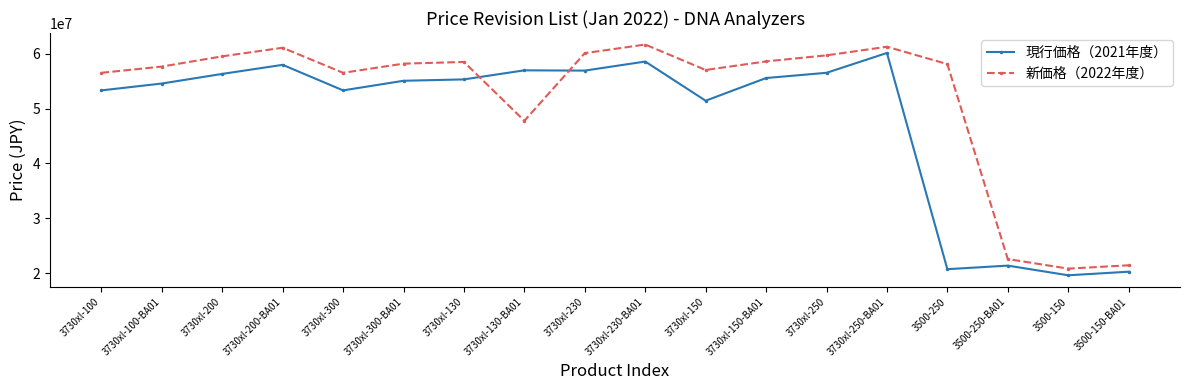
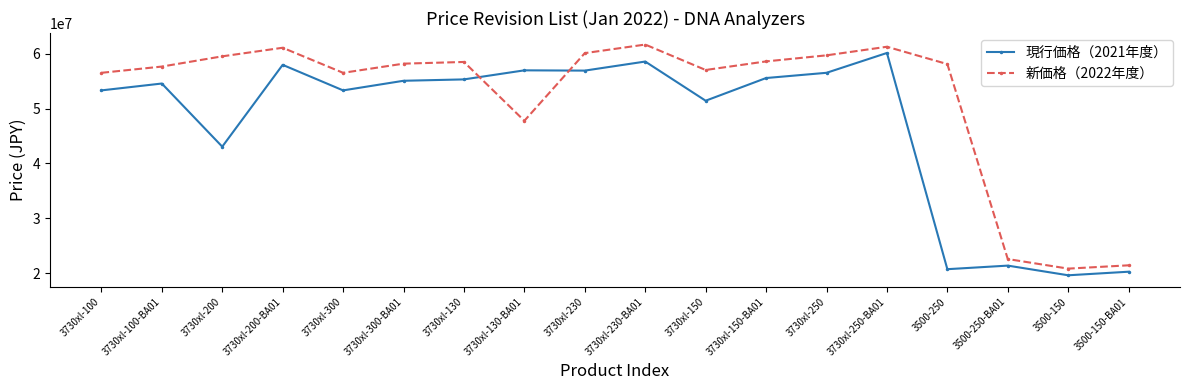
  {
    "現行価格（2021年度）": {
      "3730xl-100": 53000000,
      "3730xl-100-BA01": 55000000,
-     "3730xl-200": 56000000,
+     "3730xl-200": 43000000,
      "3730xl-200-BA01": 58000000,
      "3730xl-300": 53000000,
      "3730xl-300-BA01": 55000000,
      "3730xl-130": 55000000,
      "3730xl-130-BA01": 57000000,
      "3730xl-230": 57000000,
      "3730xl-230-BA01": 59000000,
      "3730xl-150": 51000000,
      "3730xl-150-BA01": 56000000,
      "3730xl-250": 57000000,
      "3730xl-250-BA01": 60000000,
      "3500-250": 21000000,
      "3500-250-BA01": 21000000,
      "3500-150": 20000000,
      "3500-150-BA01": 20000000
    },
    "新価格（2022年度）": {
      "3730xl-100": 56000000,
      "3730xl-100-BA01": 58000000,
      "3730xl-200": 59000000,
      "3730xl-200-BA01": 61000000,
      "3730xl-300": 56000000,
      "3730xl-300-BA01": 58000000,
      "3730xl-130": 58000000,
      "3730xl-130-BA01": 48000000,
      "3730xl-230": 60000000,
      "3730xl-230-BA01": 62000000,
      "3730xl-150": 57000000,
      "3730xl-150-BA01": 59000000,
      "3730xl-250": 60000000,
      "3730xl-250-BA01": 61000000,
      "3500-250": 58000000,
      "3500-250-BA01": 23000000,
      "3500-150": 21000000,
      "3500-150-BA01": 21000000
    }
  }
